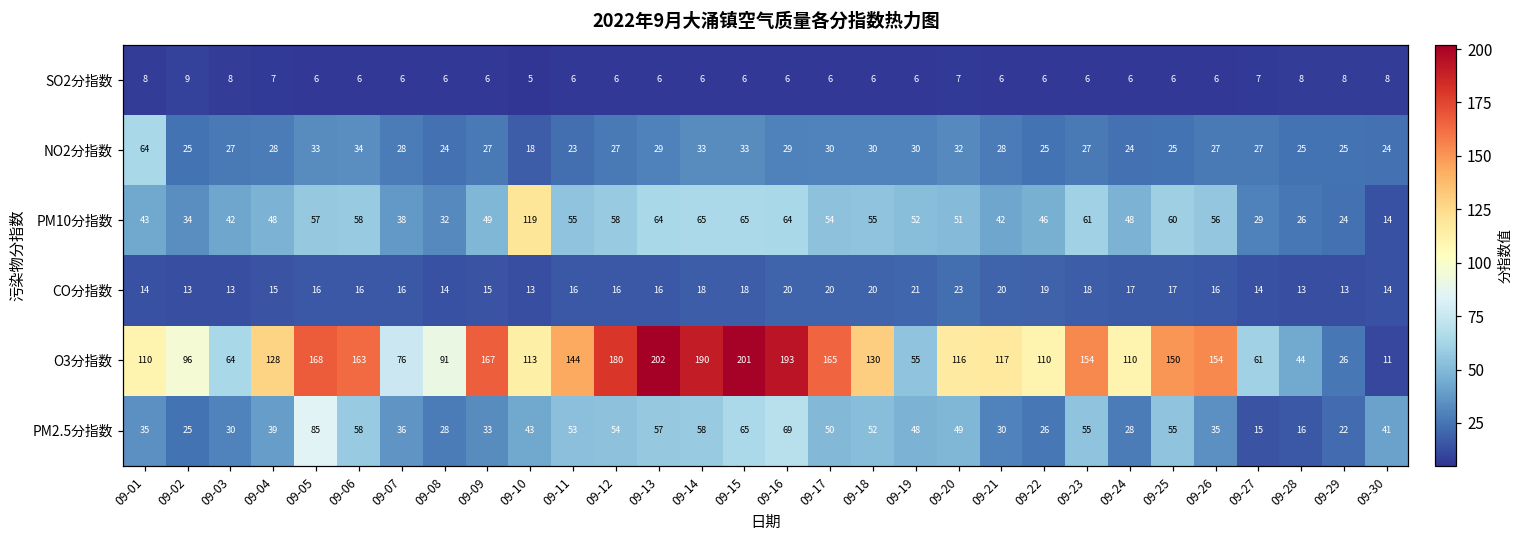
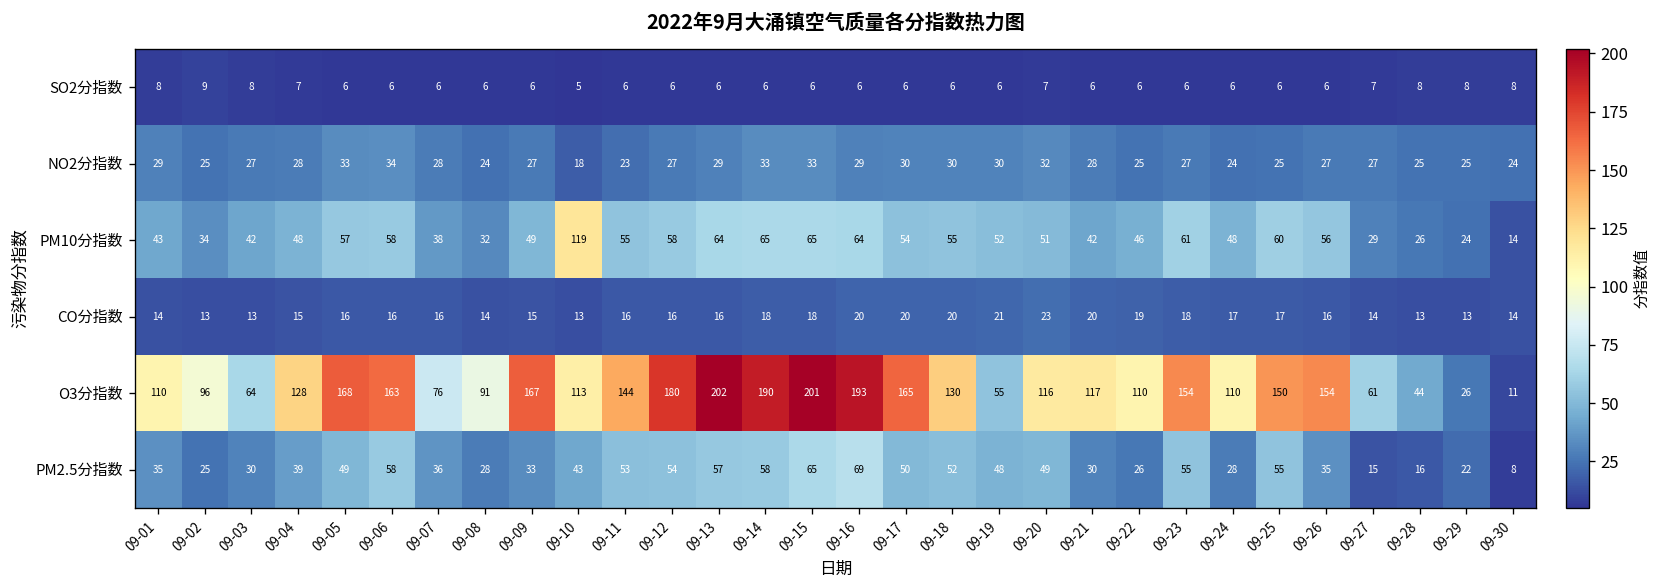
  {
    "SO2分指数": {
      "09-01": 8,
      "09-02": 9,
      "09-03": 8,
      "09-04": 7,
      "09-05": 6,
      "09-06": 6,
      "09-07": 6,
      "09-08": 6,
      "09-09": 6,
      "09-10": 5,
      "09-11": 6,
      "09-12": 6,
      "09-13": 6,
      "09-14": 6,
      "09-15": 6,
      "09-16": 6,
      "09-17": 6,
      "09-18": 6,
      "09-19": 6,
      "09-20": 7,
      "09-21": 6,
      "09-22": 6,
      "09-23": 6,
      "09-24": 6,
      "09-25": 6,
      "09-26": 6,
      "09-27": 7,
      "09-28": 8,
      "09-29": 8,
      "09-30": 8
    },
    "NO2分指数": {
-     "09-01": 64,
+     "09-01": 29,
      "09-02": 25,
      "09-03": 27,
      "09-04": 28,
      "09-05": 33,
      "09-06": 34,
      "09-07": 28,
      "09-08": 24,
      "09-09": 27,
      "09-10": 18,
      "09-11": 23,
      "09-12": 27,
      "09-13": 29,
      "09-14": 33,
      "09-15": 33,
      "09-16": 29,
      "09-17": 30,
      "09-18": 30,
      "09-19": 30,
      "09-20": 32,
      "09-21": 28,
      "09-22": 25,
      "09-23": 27,
      "09-24": 24,
      "09-25": 25,
      "09-26": 27,
      "09-27": 27,
      "09-28": 25,
      "09-29": 25,
      "09-30": 24
    },
    "PM10分指数": {
      "09-01": 43,
      "09-02": 34,
      "09-03": 42,
      "09-04": 48,
      "09-05": 57,
      "09-06": 58,
      "09-07": 38,
      "09-08": 32,
      "09-09": 49,
      "09-10": 119,
      "09-11": 55,
      "09-12": 58,
      "09-13": 64,
      "09-14": 65,
      "09-15": 65,
      "09-16": 64,
      "09-17": 54,
      "09-18": 55,
      "09-19": 52,
      "09-20": 51,
      "09-21": 42,
      "09-22": 46,
      "09-23": 61,
      "09-24": 48,
      "09-25": 60,
      "09-26": 56,
      "09-27": 29,
      "09-28": 26,
      "09-29": 24,
      "09-30": 14
    },
    "CO分指数": {
      "09-01": 14,
      "09-02": 13,
      "09-03": 13,
      "09-04": 15,
      "09-05": 16,
      "09-06": 16,
      "09-07": 16,
      "09-08": 14,
      "09-09": 15,
      "09-10": 13,
      "09-11": 16,
      "09-12": 16,
      "09-13": 16,
      "09-14": 18,
      "09-15": 18,
      "09-16": 20,
      "09-17": 20,
      "09-18": 20,
      "09-19": 21,
      "09-20": 23,
      "09-21": 20,
      "09-22": 19,
      "09-23": 18,
      "09-24": 17,
      "09-25": 17,
      "09-26": 16,
      "09-27": 14,
      "09-28": 13,
      "09-29": 13,
      "09-30": 14
    },
    "O3分指数": {
      "09-01": 110,
      "09-02": 96,
      "09-03": 64,
      "09-04": 128,
      "09-05": 168,
      "09-06": 163,
      "09-07": 76,
      "09-08": 91,
      "09-09": 167,
      "09-10": 113,
      "09-11": 144,
      "09-12": 180,
      "09-13": 202,
      "09-14": 190,
      "09-15": 201,
      "09-16": 193,
      "09-17": 165,
      "09-18": 130,
      "09-19": 55,
      "09-20": 116,
      "09-21": 117,
      "09-22": 110,
      "09-23": 154,
      "09-24": 110,
      "09-25": 150,
      "09-26": 154,
      "09-27": 61,
      "09-28": 44,
      "09-29": 26,
      "09-30": 11
    },
    "PM2.5分指数": {
      "09-01": 35,
      "09-02": 25,
      "09-03": 30,
      "09-04": 39,
-     "09-05": 85,
+     "09-05": 49,
      "09-06": 58,
      "09-07": 36,
      "09-08": 28,
      "09-09": 33,
      "09-10": 43,
      "09-11": 53,
      "09-12": 54,
      "09-13": 57,
      "09-14": 58,
      "09-15": 65,
      "09-16": 69,
      "09-17": 50,
      "09-18": 52,
      "09-19": 48,
      "09-20": 49,
      "09-21": 30,
      "09-22": 26,
      "09-23": 55,
      "09-24": 28,
      "09-25": 55,
      "09-26": 35,
      "09-27": 15,
      "09-28": 16,
      "09-29": 22,
-     "09-30": 41
+     "09-30": 8
    }
  }
